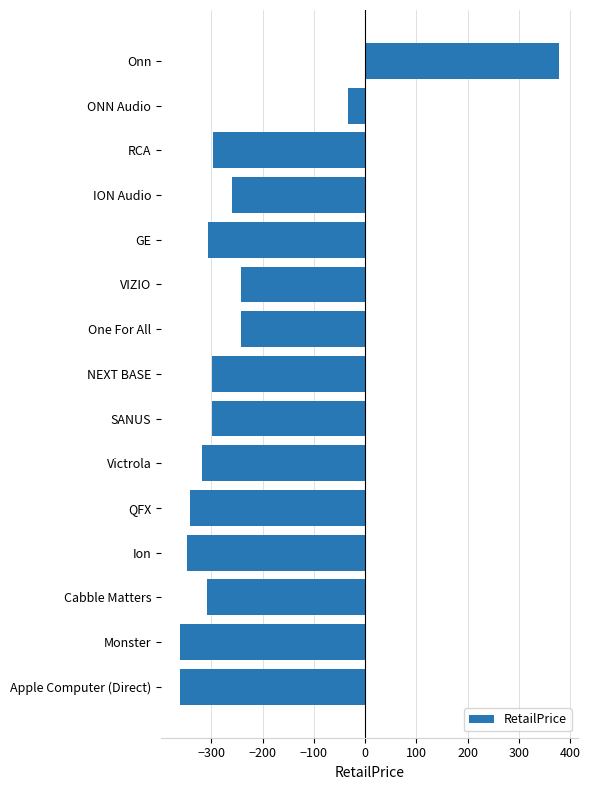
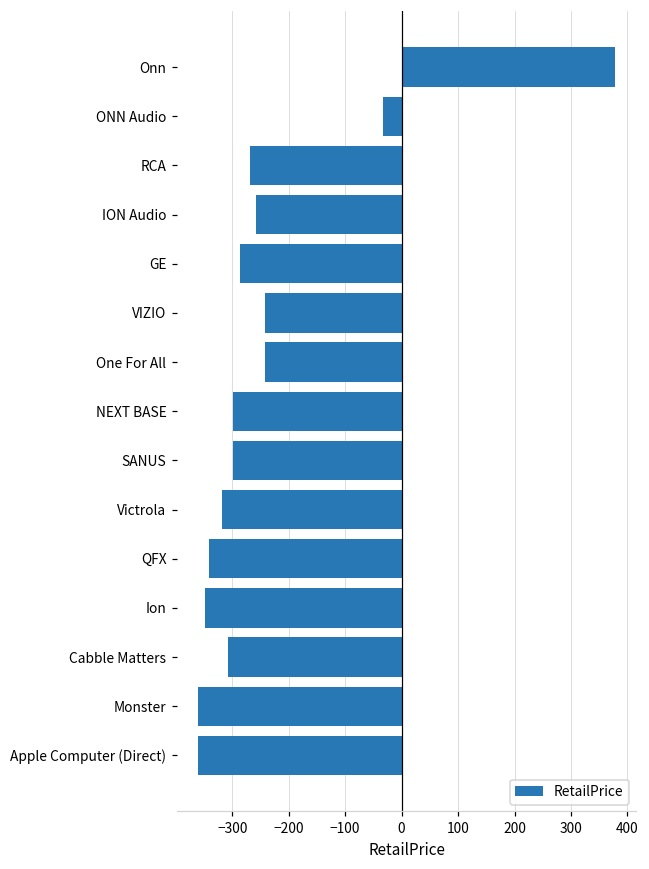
  {
    "Onn": 380,
    "ONN Audio": -30,
-   "RCA": -300,
+   "RCA": -270,
    "ION Audio": -260,
-   "GE": -310,
+   "GE": -290,
    "VIZIO": -240,
    "One For All": -240,
    "NEXT BASE": -300,
    "SANUS": -300,
    "Victrola": -320,
    "QFX": -340,
    "Ion": -350,
    "Cabble Matters": -310,
    "Monster": -360,
    "Apple Computer (Direct)": -360
  }
